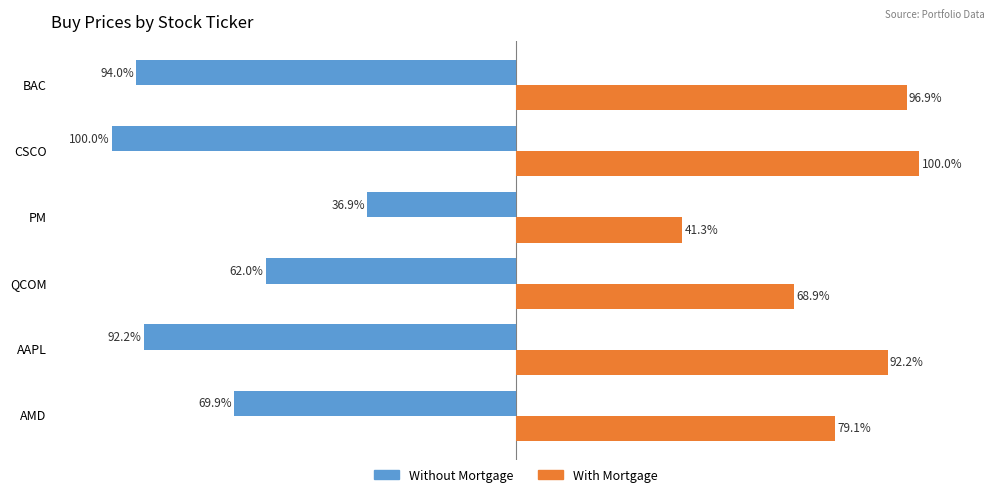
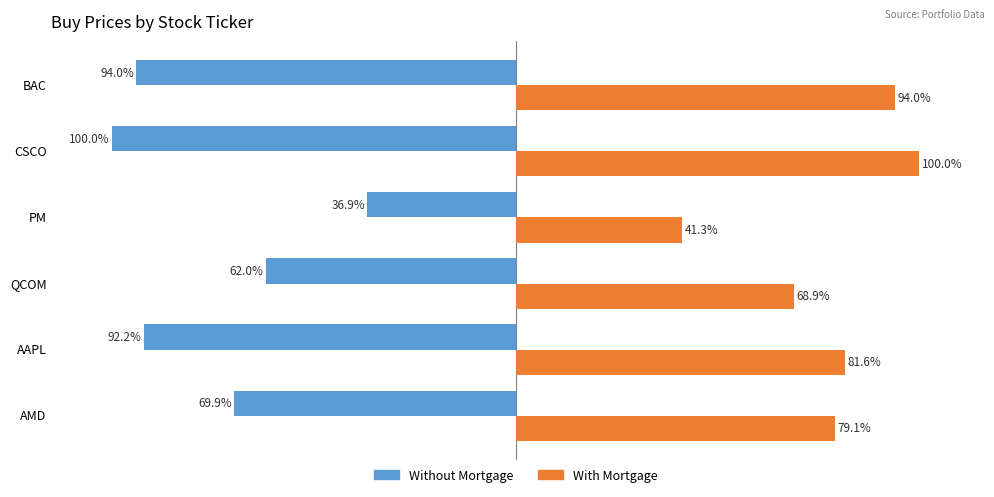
  {
    "With Mortgage": {
-     "BAC": "96.9%",
+     "BAC": "94.0%",
      "CSCO": "100.0%",
      "PM": "41.3%",
      "QCOM": "68.9%",
-     "AAPL": "92.2%",
+     "AAPL": "81.6%",
      "AMD": "79.1%"
    }
  }
